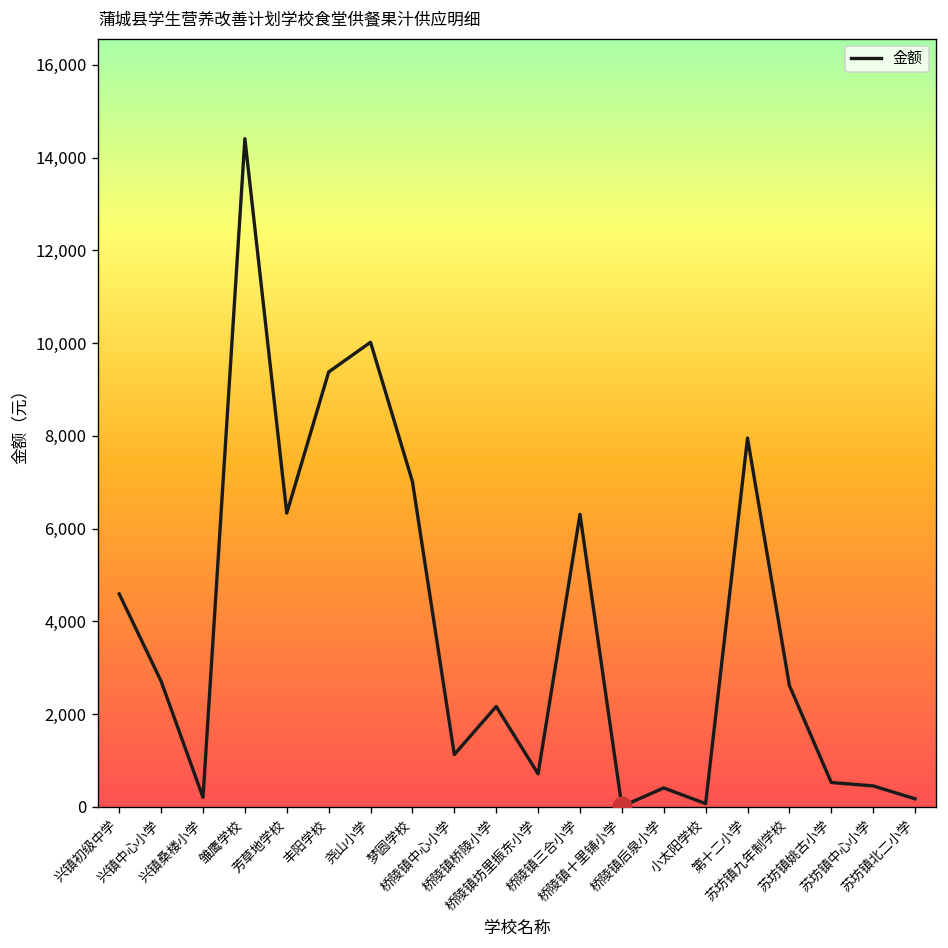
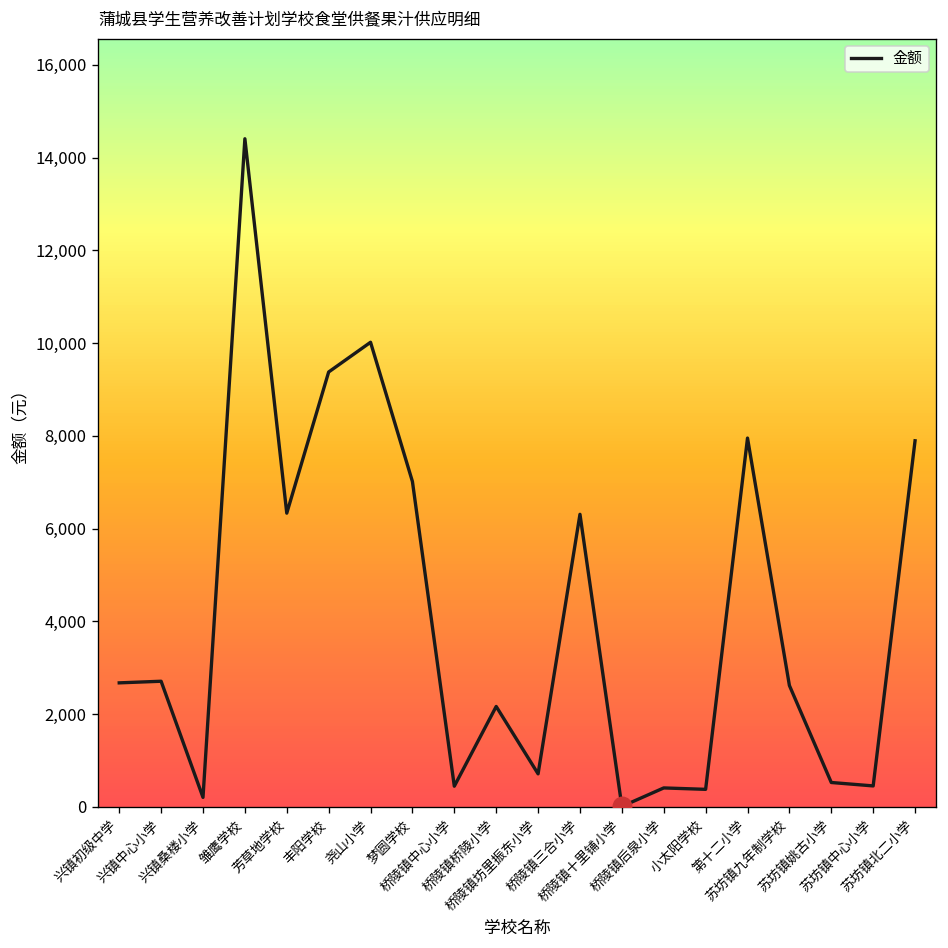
  {
    "金额": {
-     "兴镇初级中学": "4,600",
+     "兴镇初级中学": "2,700",
      "兴镇中心小学": "2,700",
      "兴镇桑楼小学": "200",
      "雏鹰学校": "14,400",
      "芳草地学校": "6,300",
      "丰阳学校": "9,400",
      "尧山小学": "10,000",
      "梦圆学校": "7,000",
-     "桥陵镇中心小学": "1,100",
+     "桥陵镇中心小学": "400",
      "桥陵镇桥陵小学": "2,200",
      "桥陵镇坊里振东小学": "700",
      "桥陵镇三合小学": "6,300",
      "桥陵镇后泉小学": "400",
-     "小太阳学校": "100",
+     "小太阳学校": "400",
      "第十二小学": "8,000",
      "苏坊镇九年制学校": "2,600",
      "苏坊镇姚古小学": "500",
      "苏坊镇中心小学": "500",
-     "苏坊镇北二小学": "200"
+     "苏坊镇北二小学": "7,900"
    }
  }
